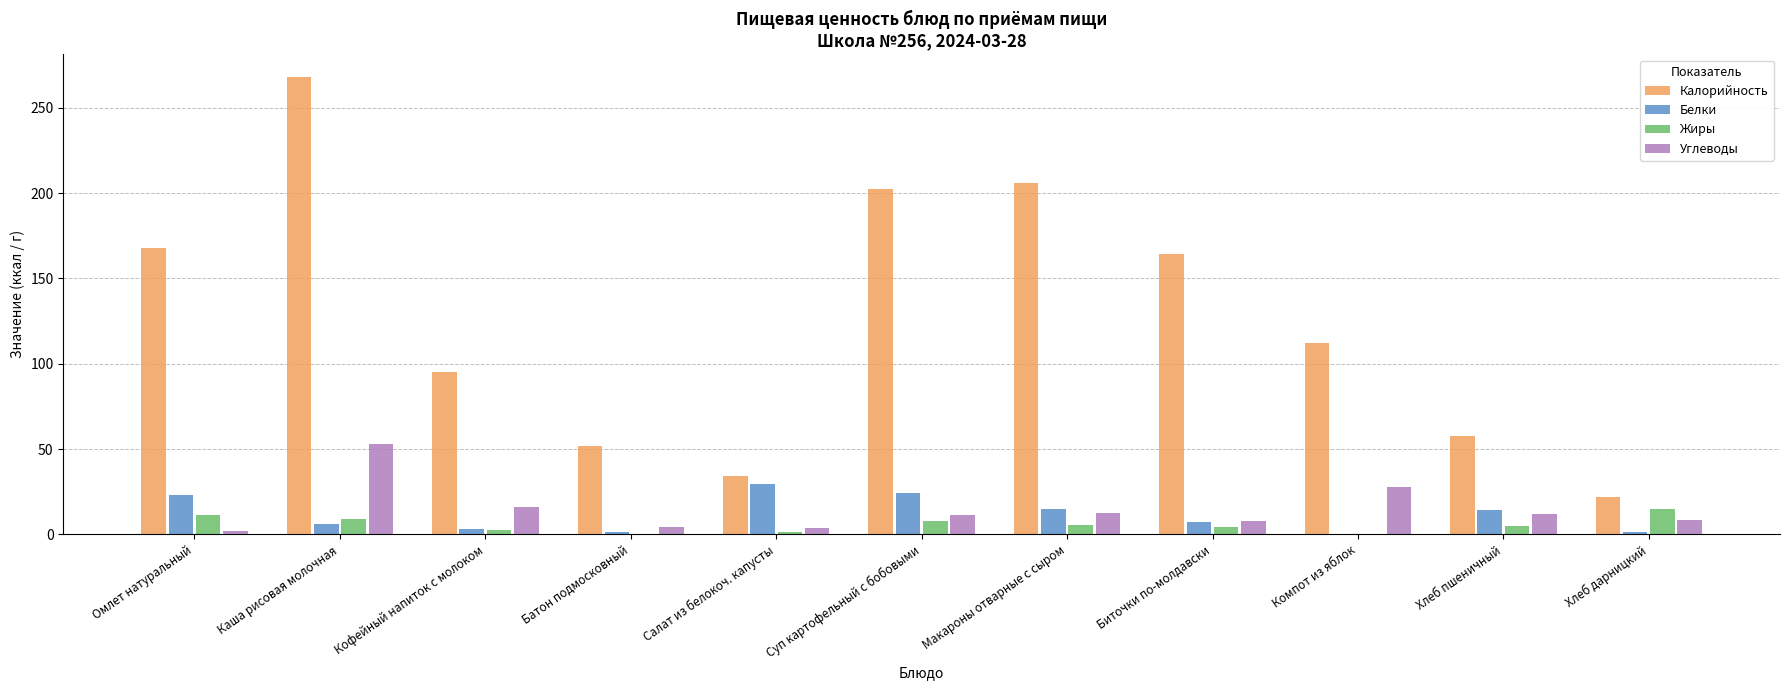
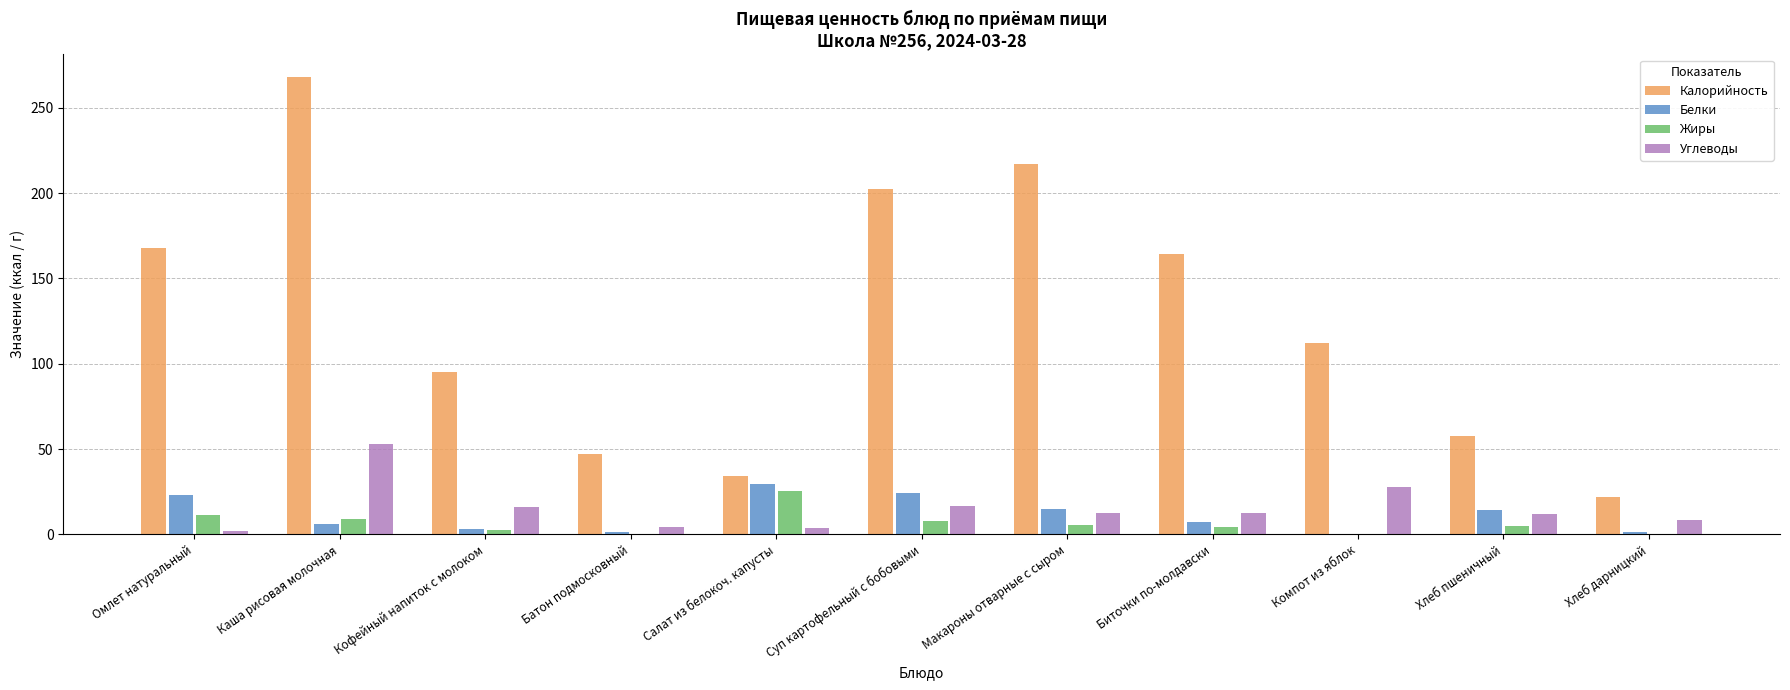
  {
    "Калорийность": {
      "Омлет натуральный": 168,
      "Каша рисовая молочная": 268,
      "Кофейный напиток с молоком": 95,
-     "Батон подмосковный": 52,
+     "Батон подмосковный": 47,
      "Салат из белокоч. капусты": 34,
      "Суп картофельный с бобовыми": 203,
-     "Макароны отварные с сыром": 206,
+     "Макароны отварные с сыром": 217,
      "Биточки по-молдавски": 165,
      "Компот из яблок": 112,
      "Хлеб пшеничный": 58,
      "Хлеб дарницкий": 22
    },
    "Белки": {
      "Омлет натуральный": 23,
      "Каша рисовая молочная": 6,
      "Кофейный напиток с молоком": 3,
      "Батон подмосковный": 2,
      "Салат из белокоч. капусты": 30,
      "Суп картофельный с бобовыми": 24,
      "Макароны отварные с сыром": 15,
      "Биточки по-молдавски": 7,
      "Хлеб пшеничный": 14
    },
    "Жиры": {
      "Омлет натуральный": 11,
      "Каша рисовая молочная": 9,
      "Кофейный напиток с молоком": 3,
-     "Салат из белокоч. капусты": 2,
+     "Салат из белокоч. капусты": 26,
      "Суп картофельный с бобовыми": 8,
      "Макароны отварные с сыром": 5,
      "Биточки по-молдавски": 4,
      "Хлеб пшеничный": 5,
-     "Хлеб дарницкий": 15
+     "Хлеб дарницкий": 0
    },
    "Углеводы": {
      "Омлет натуральный": 2,
      "Каша рисовая молочная": 53,
      "Кофейный напиток с молоком": 16,
      "Батон подмосковный": 5,
      "Салат из белокоч. капусты": 4,
-     "Суп картофельный с бобовыми": 12,
+     "Суп картофельный с бобовыми": 17,
      "Макароны отварные с сыром": 12,
-     "Биточки по-молдавски": 8,
+     "Биточки по-молдавски": 13,
      "Компот из яблок": 28,
      "Хлеб пшеничный": 12,
      "Хлеб дарницкий": 8
    }
  }
